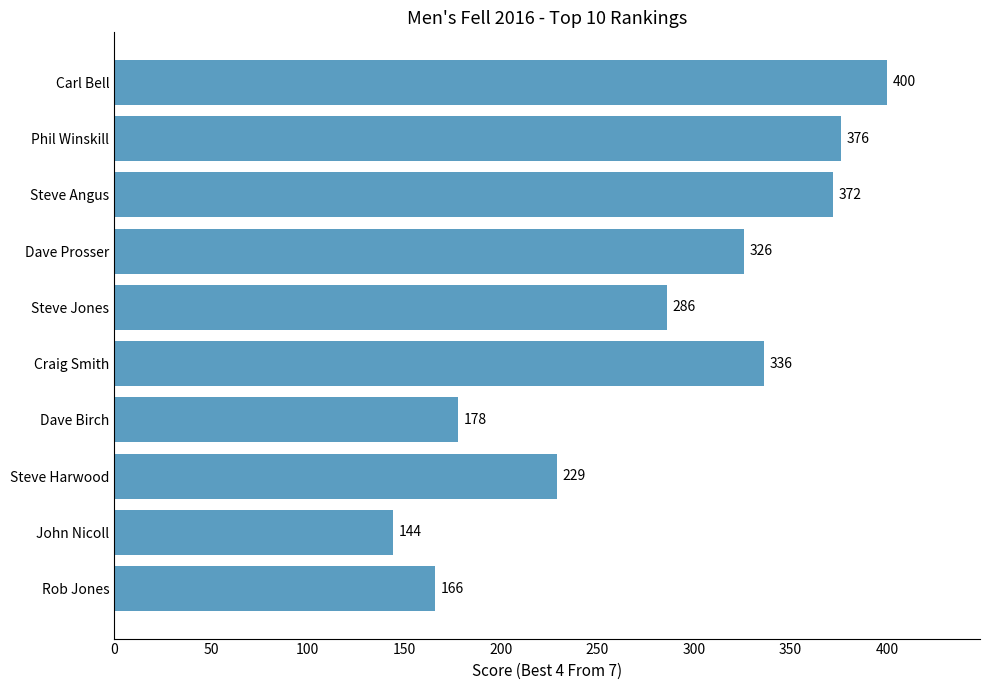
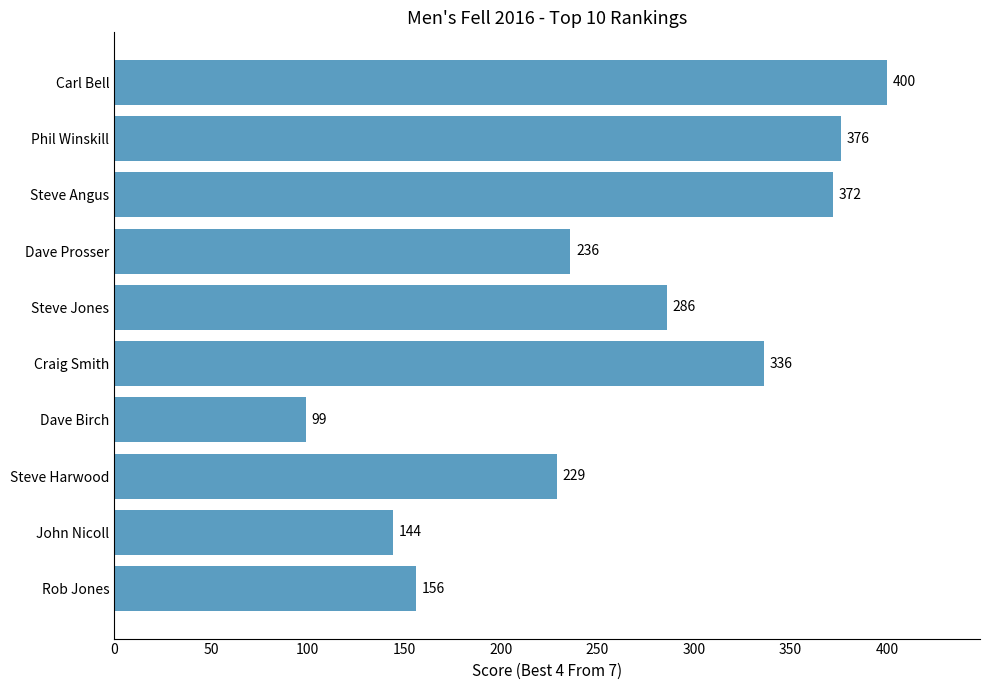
  {
    "Carl Bell": 400,
    "Phil Winskill": 376,
    "Steve Angus": 372,
-   "Dave Prosser": 326,
+   "Dave Prosser": 236,
    "Steve Jones": 286,
    "Craig Smith": 336,
-   "Dave Birch": 178,
+   "Dave Birch": 99,
    "Steve Harwood": 229,
    "John Nicoll": 144,
-   "Rob Jones": 166
+   "Rob Jones": 156
  }
